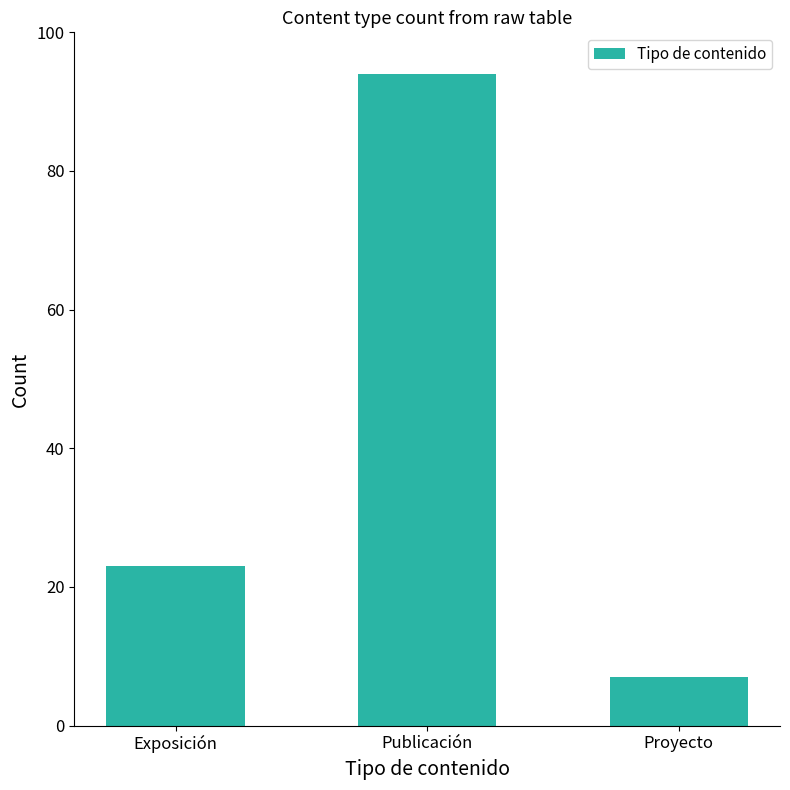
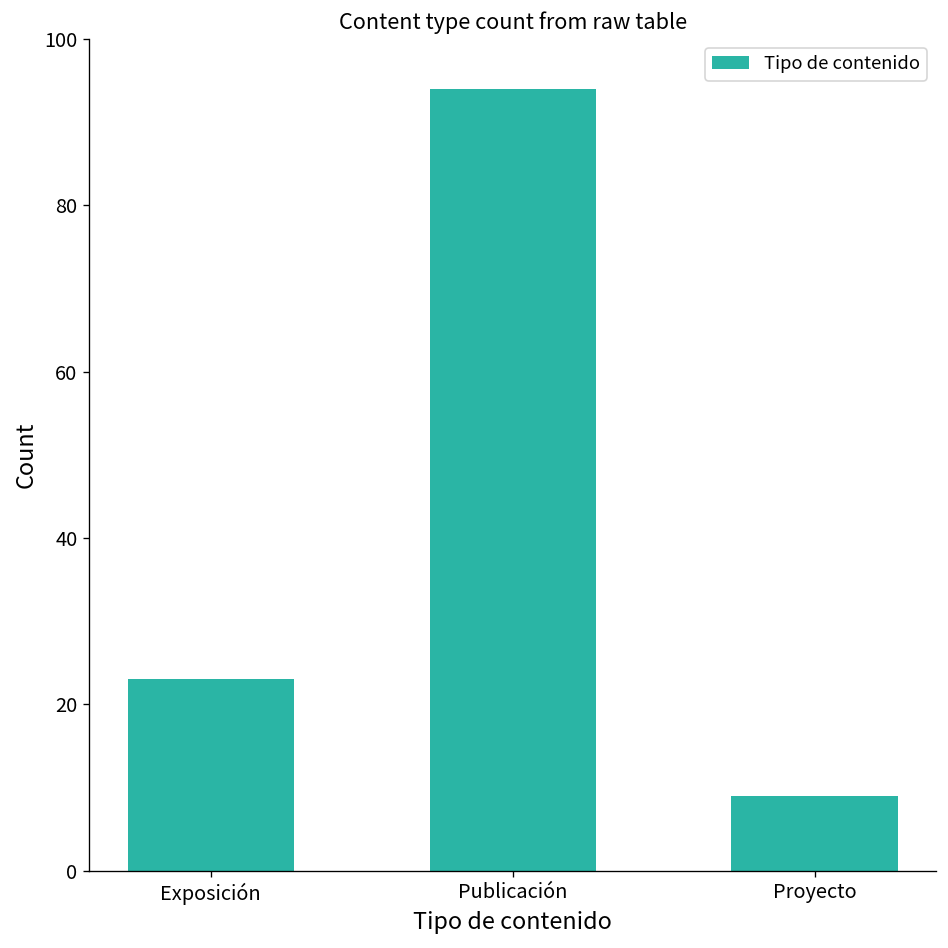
  {
    "Exposición": 23,
    "Publicación": 94,
-   "Proyecto": 7
+   "Proyecto": 9
  }
